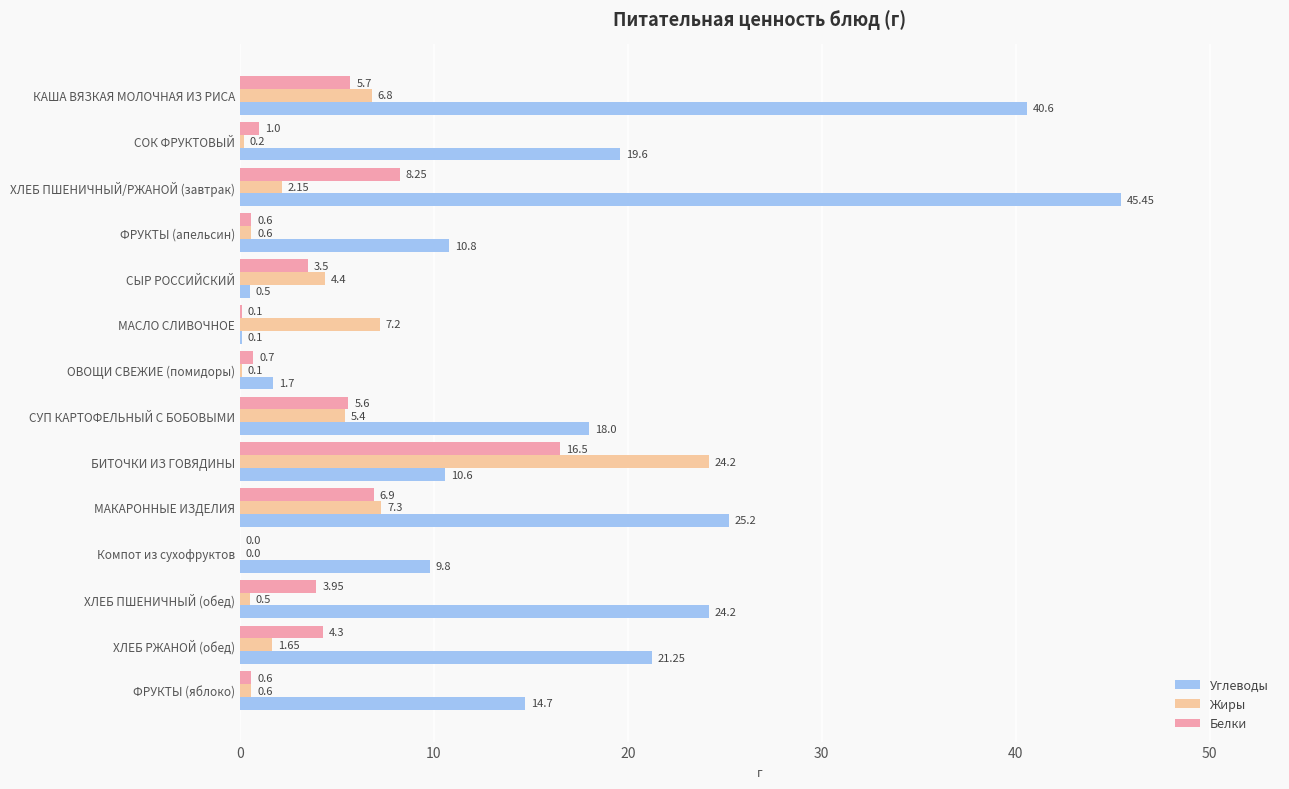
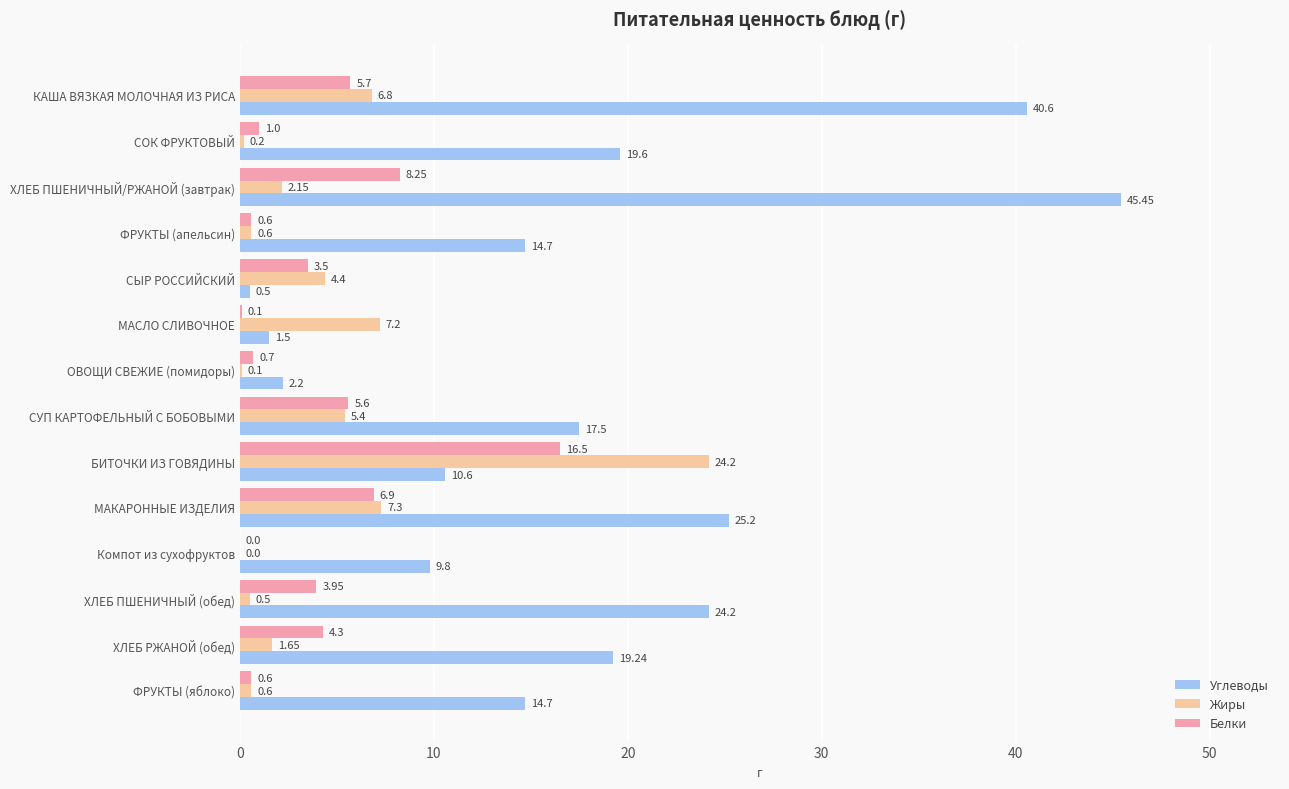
  {
    "Углеводы": {
      "КАША ВЯЗКАЯ МОЛОЧНАЯ ИЗ РИСА": 40.6,
      "СОК ФРУКТОВЫЙ": 19.6,
      "ХЛЕБ ПШЕНИЧНЫЙ/РЖАНОЙ (завтрак)": 45.45,
-     "ФРУКТЫ (апельсин)": 10.8,
+     "ФРУКТЫ (апельсин)": 14.7,
      "СЫР РОССИЙСКИЙ": 0.5,
-     "МАСЛО СЛИВОЧНОЕ": 0.1,
-     "ОВОЩИ СВЕЖИЕ (помидоры)": 1.7,
-     "СУП КАРТОФЕЛЬНЫЙ С БОБОВЫМИ": 18.0,
+     "МАСЛО СЛИВОЧНОЕ": 1.5,
+     "ОВОЩИ СВЕЖИЕ (помидоры)": 2.2,
+     "СУП КАРТОФЕЛЬНЫЙ С БОБОВЫМИ": 17.5,
      "БИТОЧКИ ИЗ ГОВЯДИНЫ": 10.6,
      "МАКАРОННЫЕ ИЗДЕЛИЯ": 25.2,
      "Компот из сухофруктов": 9.8,
      "ХЛЕБ ПШЕНИЧНЫЙ (обед)": 24.2,
-     "ХЛЕБ РЖАНОЙ (обед)": 21.25,
+     "ХЛЕБ РЖАНОЙ (обед)": 19.24,
      "ФРУКТЫ (яблоко)": 14.7
    }
  }
